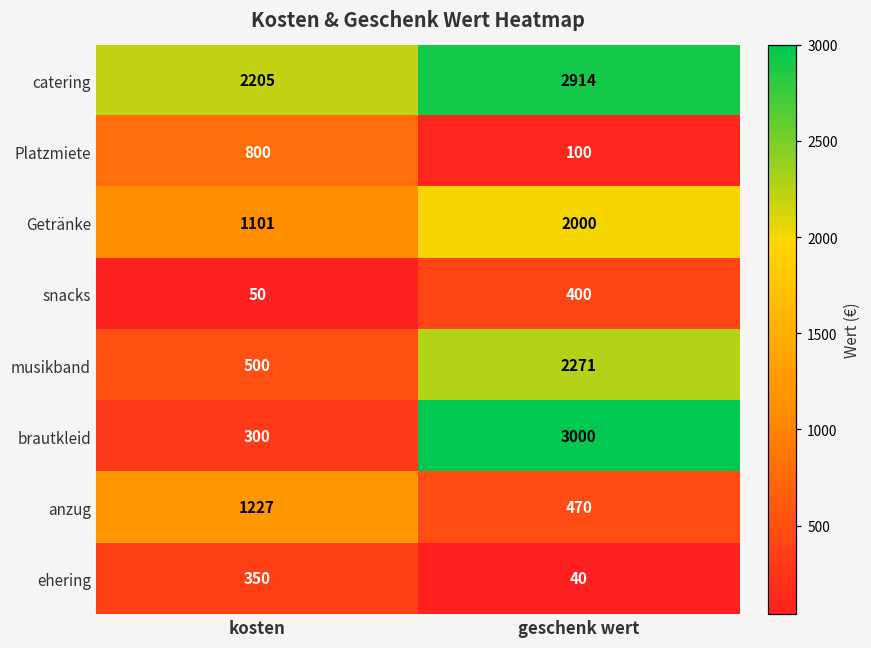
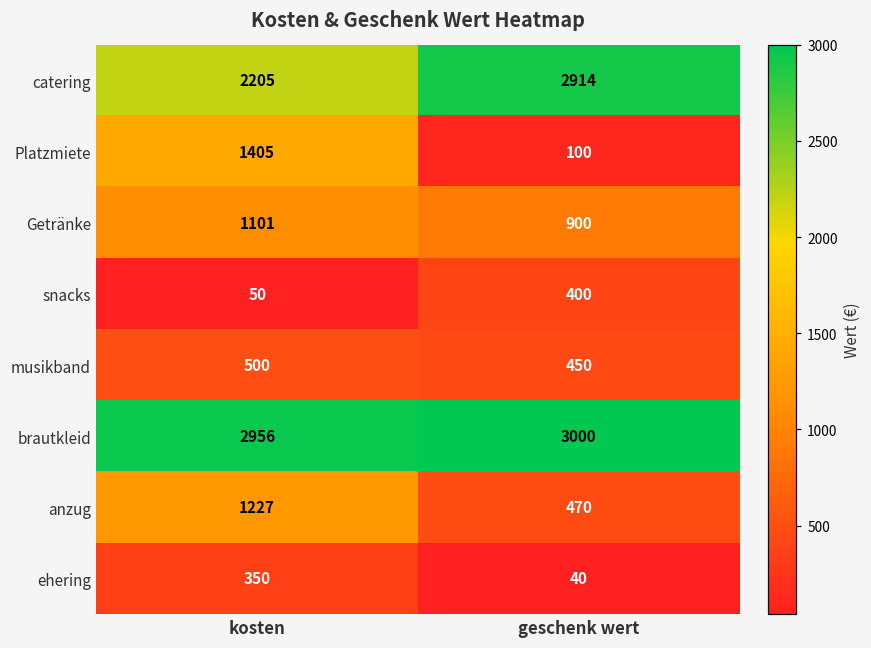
  {
    "catering": {
      "kosten": 2205,
      "geschenk wert": 2914
    },
    "Platzmiete": {
-     "kosten": 800,
+     "kosten": 1405,
      "geschenk wert": 100
    },
    "Getränke": {
      "kosten": 1101,
-     "geschenk wert": 2000
+     "geschenk wert": 900
    },
    "snacks": {
      "kosten": 50,
      "geschenk wert": 400
    },
    "musikband": {
      "kosten": 500,
-     "geschenk wert": 2271
+     "geschenk wert": 450
    },
    "brautkleid": {
-     "kosten": 300,
+     "kosten": 2956,
      "geschenk wert": 3000
    },
    "anzug": {
      "kosten": 1227,
      "geschenk wert": 470
    },
    "ehering": {
      "kosten": 350,
      "geschenk wert": 40
    }
  }
